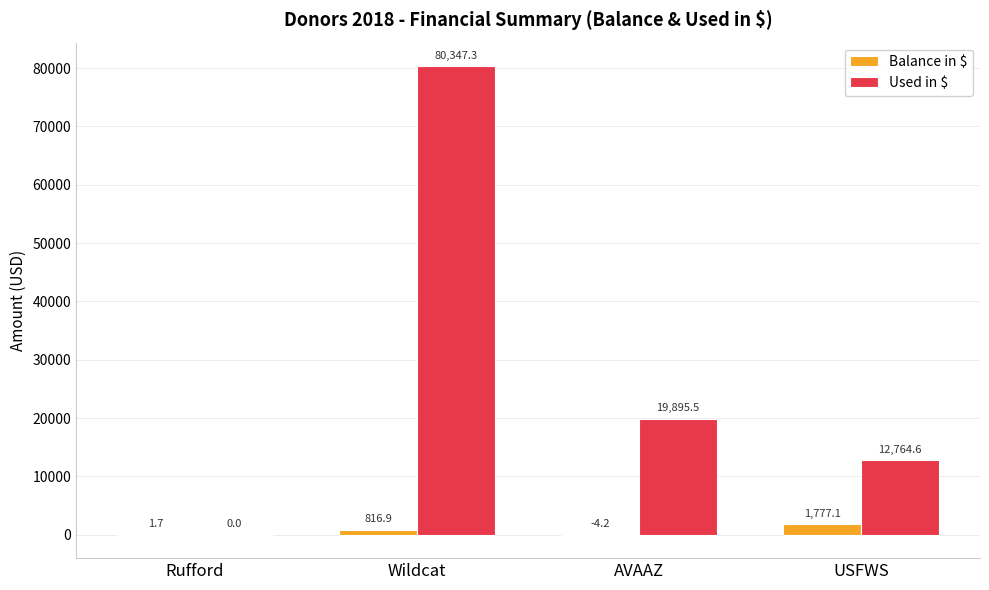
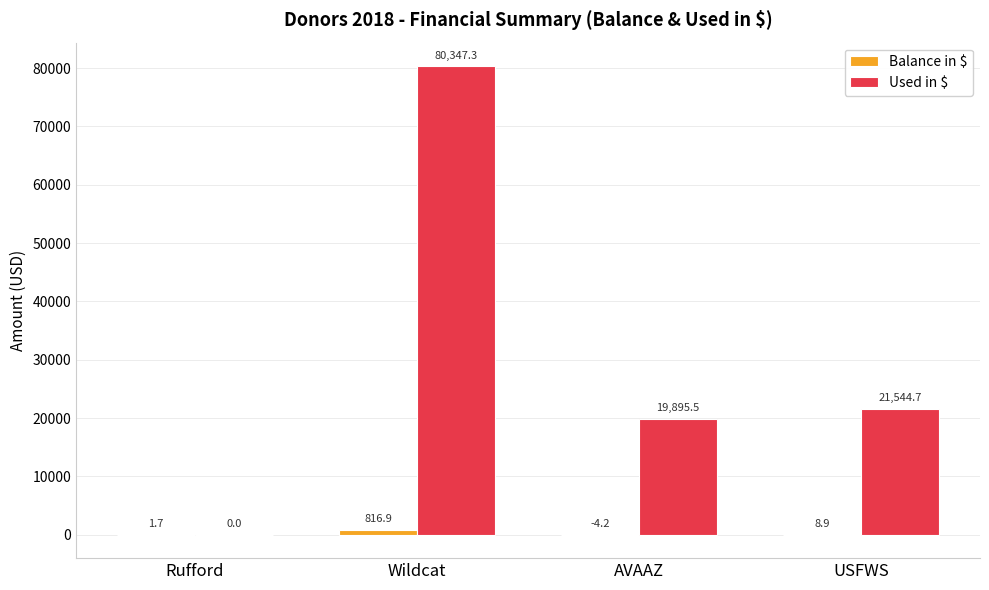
  {
    "Balance in $": {
      "Rufford": "1.7",
      "Wildcat": "816.9",
      "AVAAZ": "-4.2",
-     "USFWS": "1,777.1"
+     "USFWS": "8.9"
    },
    "Used in $": {
      "Rufford": "0.0",
      "Wildcat": "80,347.3",
      "AVAAZ": "19,895.5",
-     "USFWS": "12,764.6"
+     "USFWS": "21,544.7"
    }
  }
